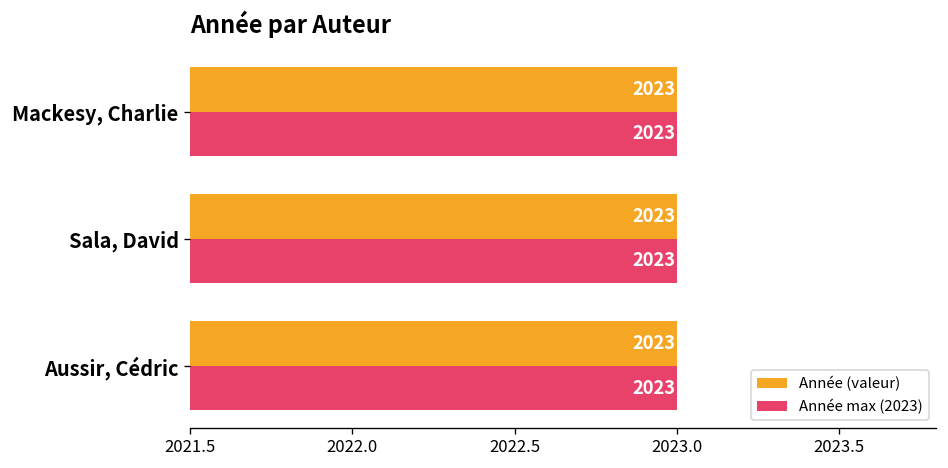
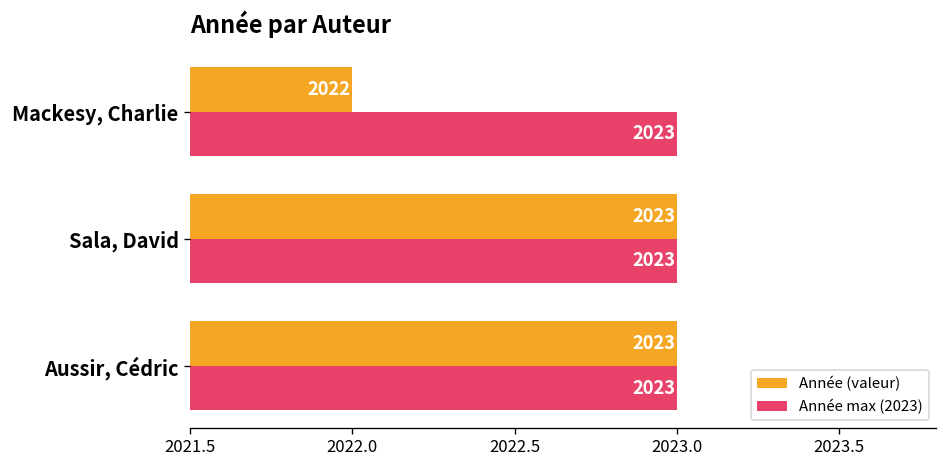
  {
    "Année (valeur)": {
-     "Mackesy, Charlie": 2023,
+     "Mackesy, Charlie": 2022,
      "Sala, David": 2023,
      "Aussir, Cédric": 2023
    },
    "Année max (2023)": {
      "Mackesy, Charlie": 2023,
      "Sala, David": 2023,
      "Aussir, Cédric": 2023
    }
  }
